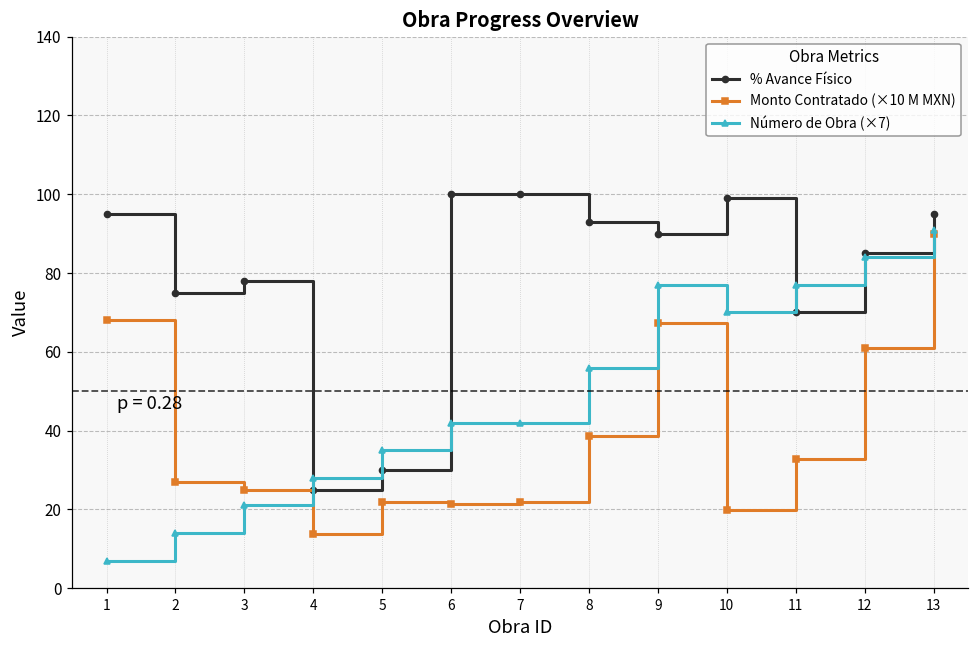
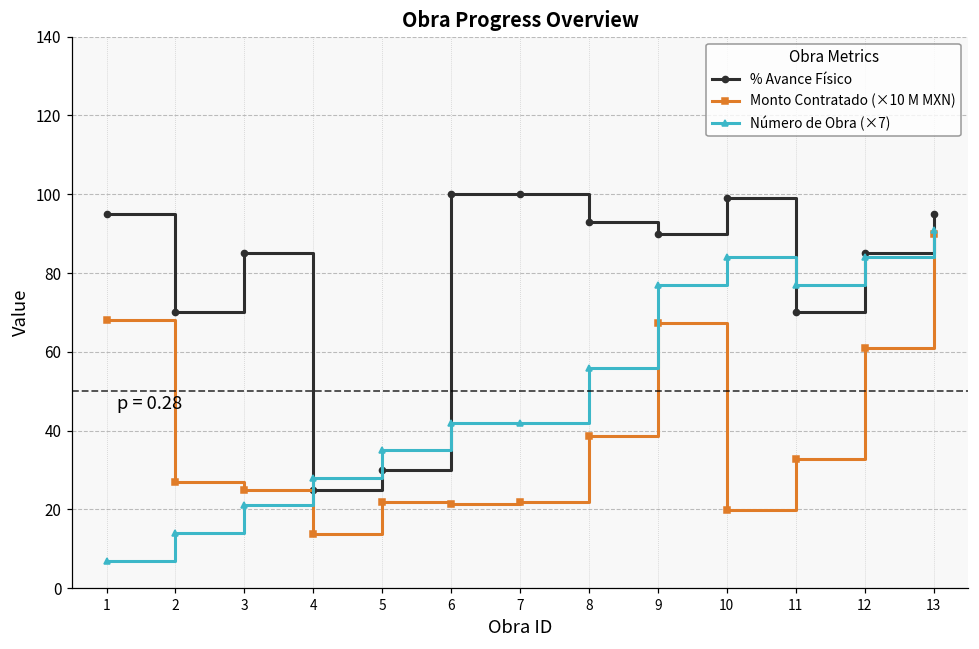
  {
    "% Avance Físico": {
      "1": 95,
-     "2": 75,
-     "3": 78,
+     "2": 70,
+     "3": 85,
      "4": 25,
      "5": 30,
      "6": 100,
      "7": 100,
      "8": 93,
      "9": 90,
      "10": 99,
      "11": 70,
      "12": 85,
      "13": 95
    },
    "Monto Contratado (×10 M MXN)": {
      "1": 68,
      "2": 27,
      "3": 25,
      "4": 14,
      "5": 22,
      "6": 21,
      "7": 22,
      "8": 39,
      "9": 67,
      "10": 20,
      "11": 33,
      "12": 61,
      "13": 90
    },
    "Número de Obra (×7)": {
      "1": 7,
      "2": 14,
      "3": 21,
      "4": 28,
      "5": 35,
      "6": 42,
      "7": 42,
      "8": 56,
      "9": 77,
-     "10": 70,
+     "10": 84,
      "11": 77,
      "12": 84,
      "13": 91
    }
  }
